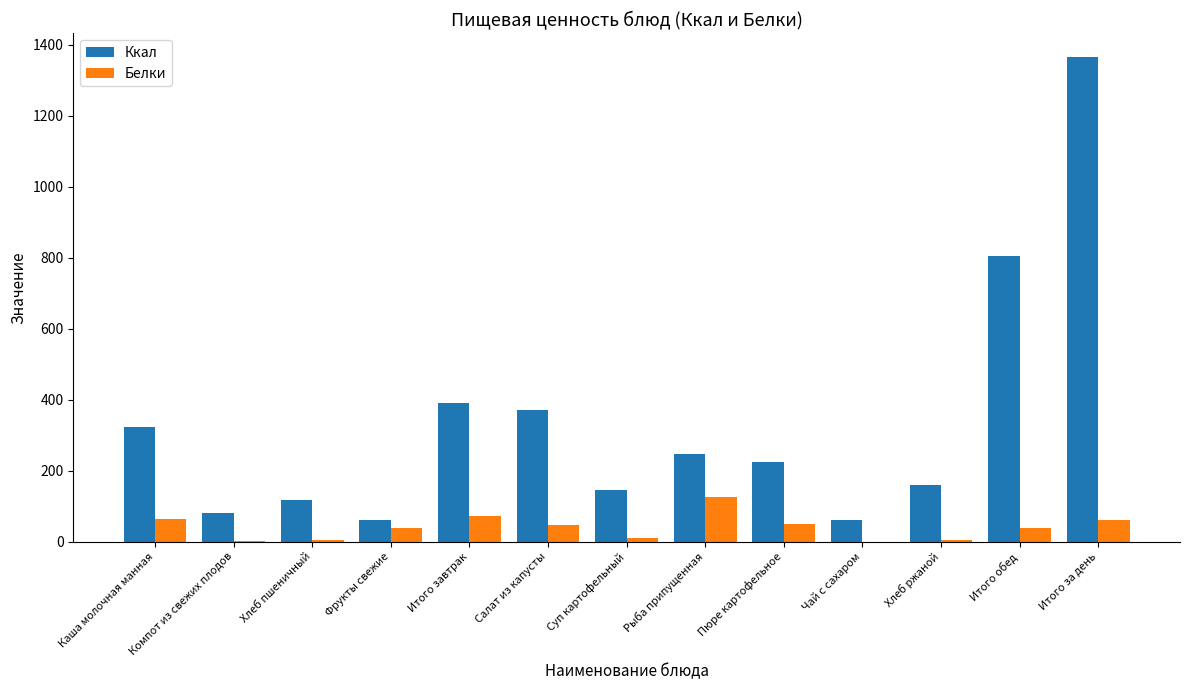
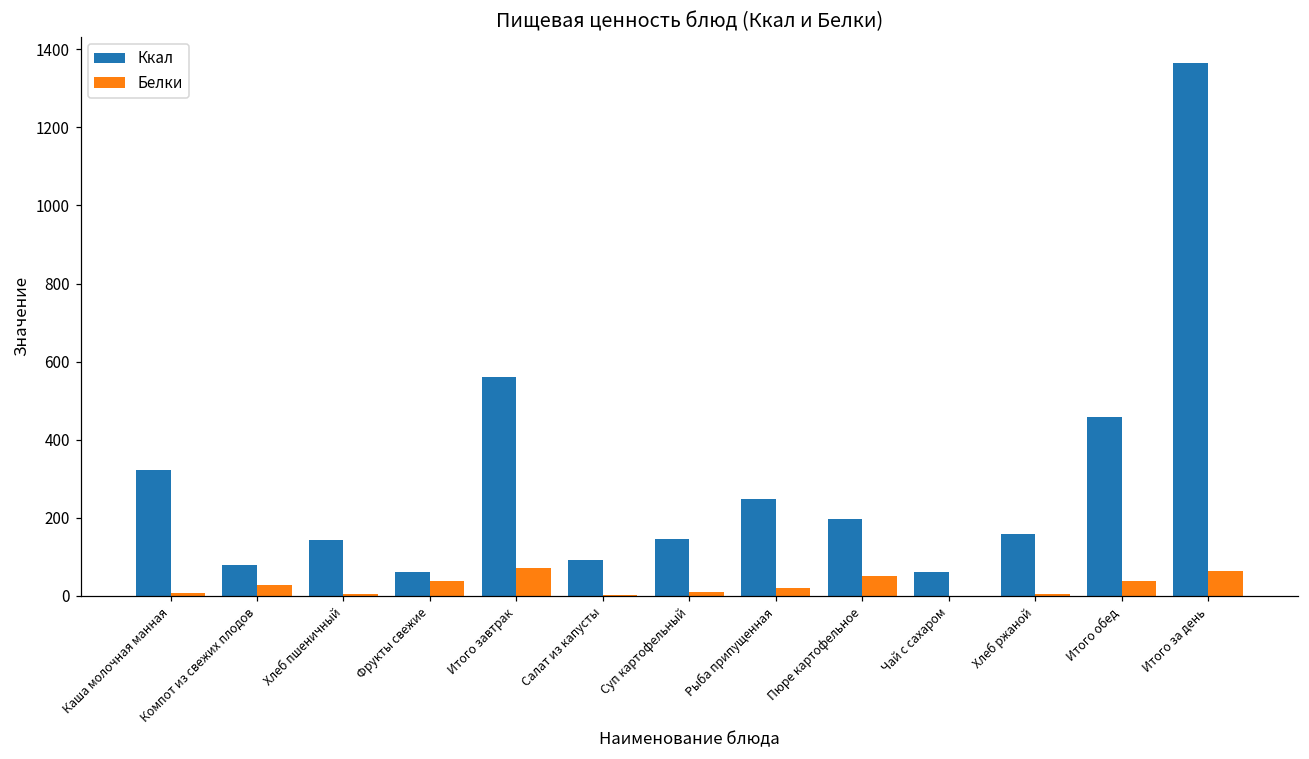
  {
    "Ккал": {
      "Каша молочная манная": 320,
      "Компот из свежих плодов": 80,
-     "Хлеб пшеничный": 120,
+     "Хлеб пшеничный": 140,
      "Фрукты свежие": 60,
-     "Итого завтрак": 390,
-     "Салат из капусты": 370,
+     "Итого завтрак": 560,
+     "Салат из капусты": 90,
      "Суп картофельный": 150,
      "Рыба припущенная": 250,
-     "Пюре картофельное": 230,
+     "Пюре картофельное": 200,
      "Чай с сахаром": 60,
      "Хлеб ржаной": 160,
-     "Итого обед": 810,
+     "Итого обед": 460,
      "Итого за день": 1360
    },
    "Белки": {
-     "Каша молочная манная": 60,
-     "Компот из свежих плодов": 0,
+     "Каша молочная манная": 10,
+     "Компот из свежих плодов": 30,
      "Фрукты свежие": 40,
      "Итого завтрак": 70,
-     "Салат из капусты": 50,
+     "Салат из капусты": 0,
      "Суп картофельный": 10,
-     "Рыба припущенная": 130,
+     "Рыба припущенная": 20,
      "Пюре картофельное": 50,
      "Итого обед": 40,
      "Итого за день": 60
    }
  }
